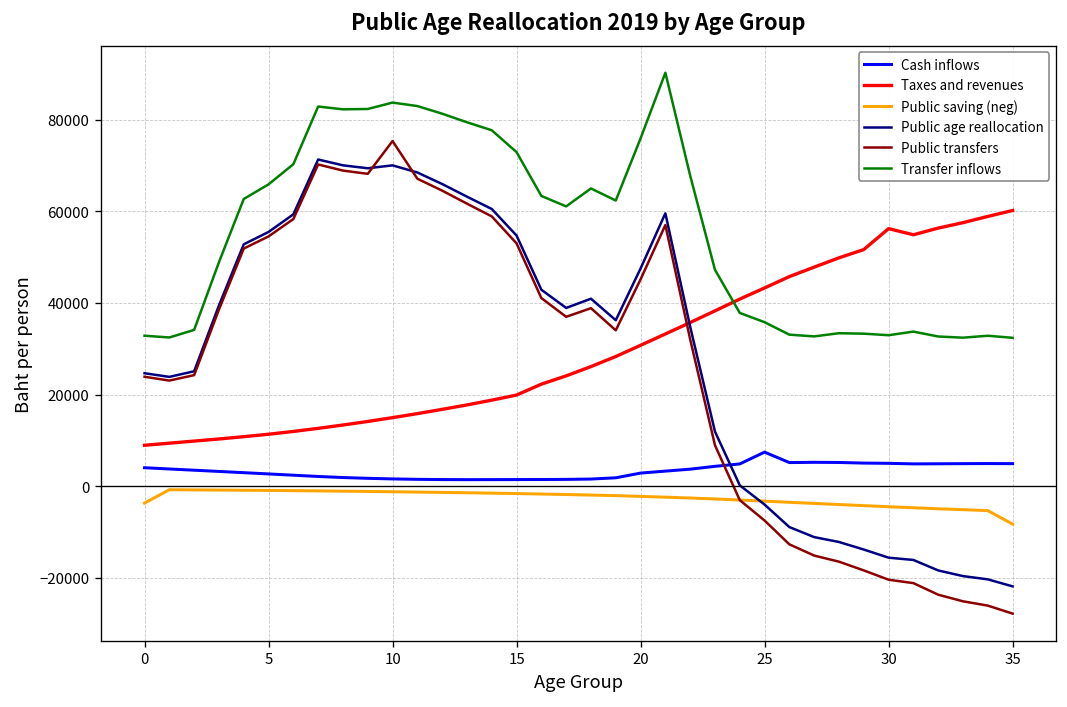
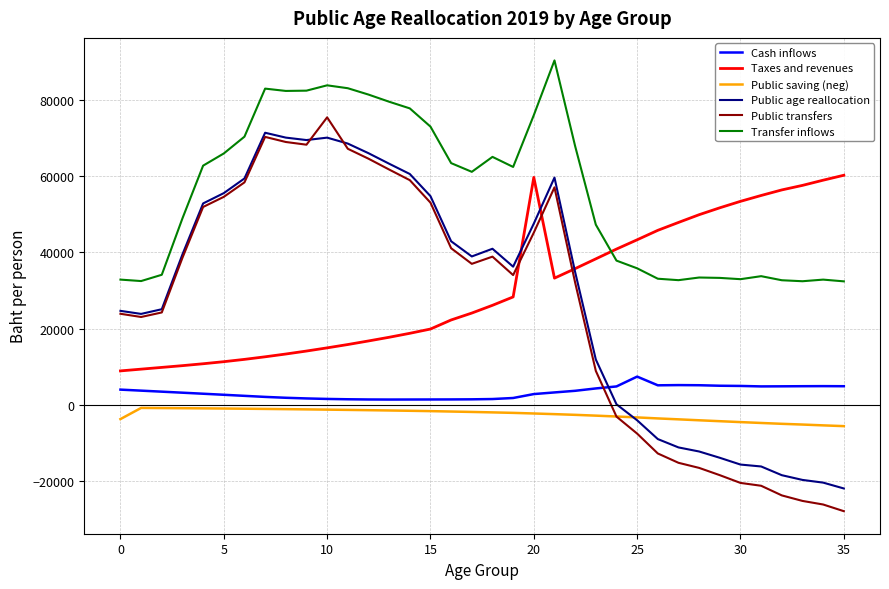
  {
    "Cash inflows": {
      "0": 4000,
      "5": 3000,
      "10": 2000,
      "15": 1000,
      "20": 3000,
      "25": 7000,
      "30": 5000,
      "35": 5000
    },
    "Taxes and revenues": {
      "0": 9000,
      "5": 11000,
      "10": 15000,
      "15": 20000,
-     "20": 31000,
+     "20": 60000,
      "25": 43000,
-     "30": 56000,
+     "30": 53000,
      "35": 60000
    },
    "Public saving (neg)": {
      "0": -4000,
      "5": -1000,
      "10": -1000,
      "15": -2000,
      "20": -2000,
      "25": -3000,
      "30": -4000,
-     "35": -8000
+     "35": -6000
    },
    "Public age reallocation": {
      "0": 25000,
      "5": 55000,
      "10": 70000,
      "15": 55000,
      "20": 48000,
      "25": -4000,
      "30": -16000,
      "35": -22000
    },
    "Public transfers": {
      "0": 24000,
      "5": 55000,
      "10": 75000,
      "15": 53000,
      "20": 45000,
      "25": -7000,
      "30": -20000,
      "35": -28000
    },
    "Transfer inflows": {
      "0": 33000,
      "5": 66000,
      "10": 84000,
      "15": 73000,
      "20": 76000,
      "25": 36000,
      "30": 33000,
      "35": 32000
    }
  }
